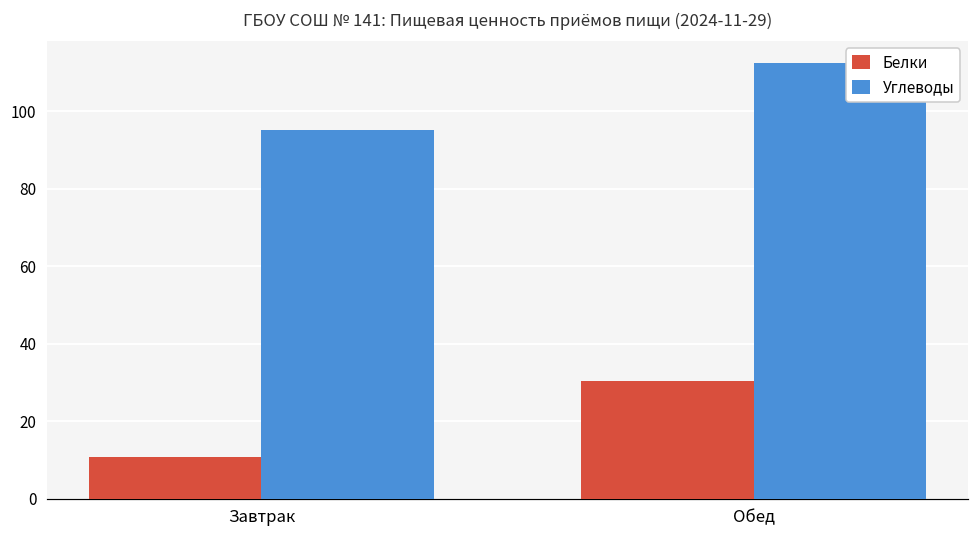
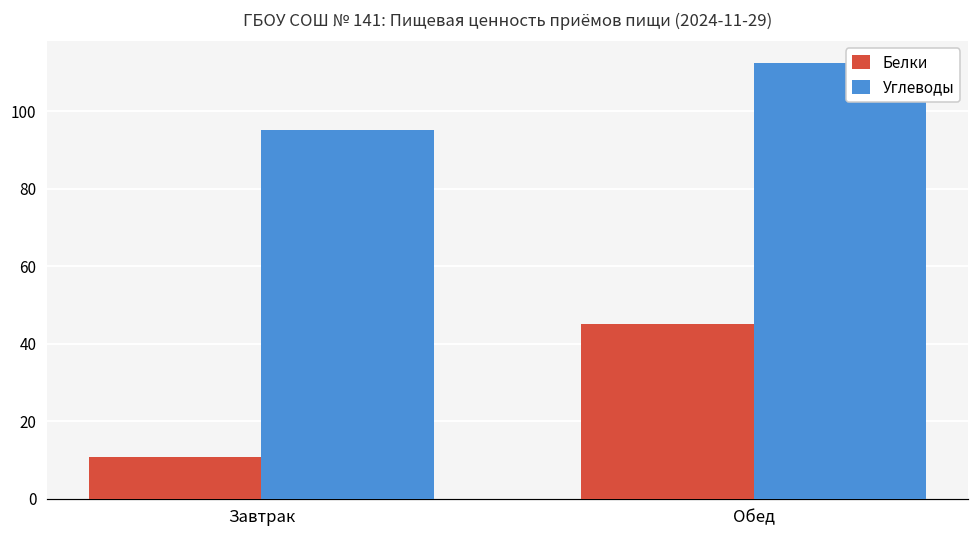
  {
    "Белки": {
      "Завтрак": 11,
-     "Обед": 30
+     "Обед": 45
    },
    "Углеводы": {
      "Завтрак": 95,
      "Обед": 113
    }
  }
